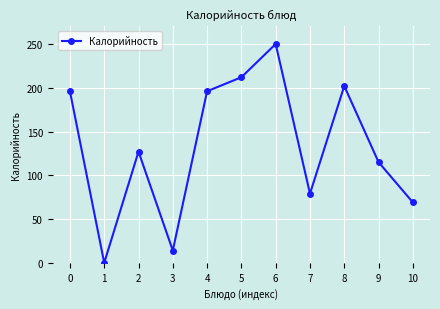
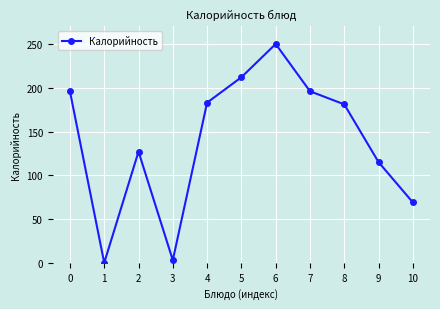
  {
    "0": 200,
    "1": 0,
    "2": 130,
-   "3": 10,
-   "4": 200,
+   "3": 0,
+   "4": 180,
    "5": 210,
    "6": 250,
-   "7": 80,
-   "8": 200,
+   "7": 200,
+   "8": 180,
    "9": 120,
    "10": 70
  }
